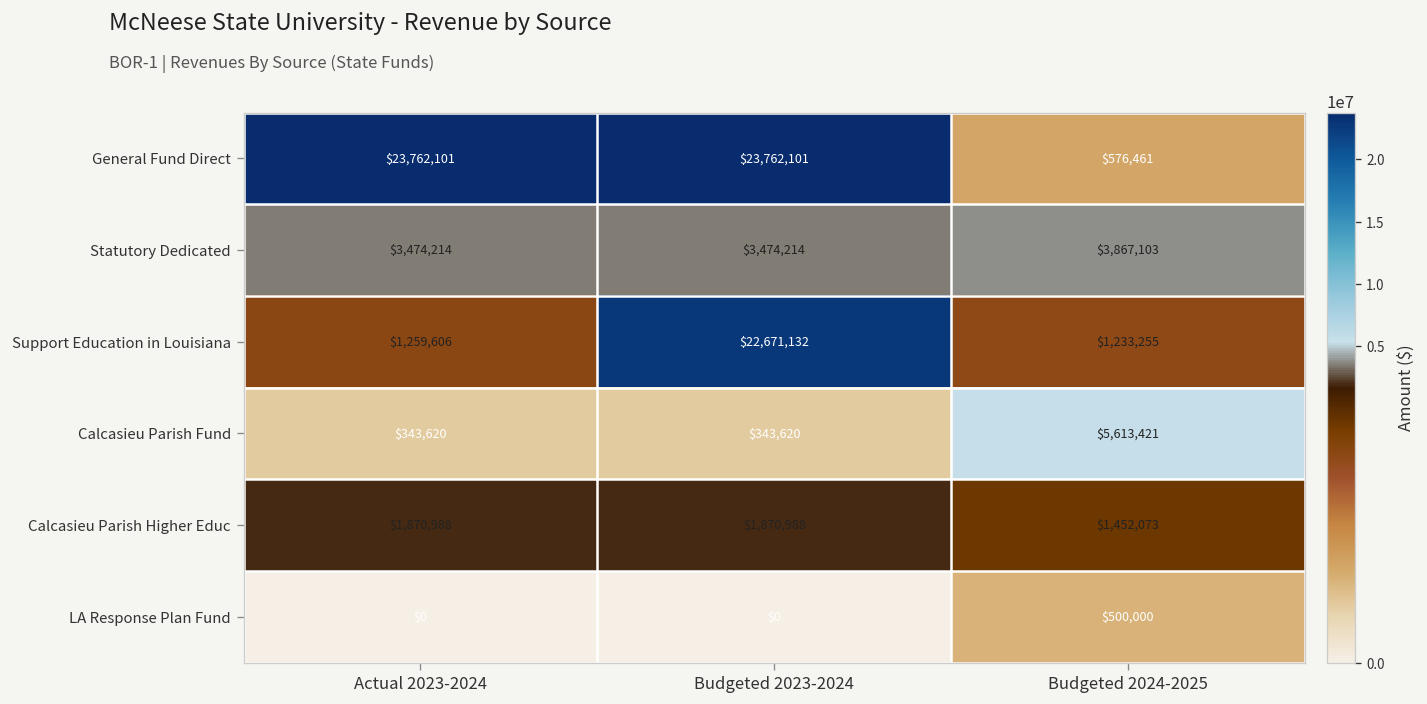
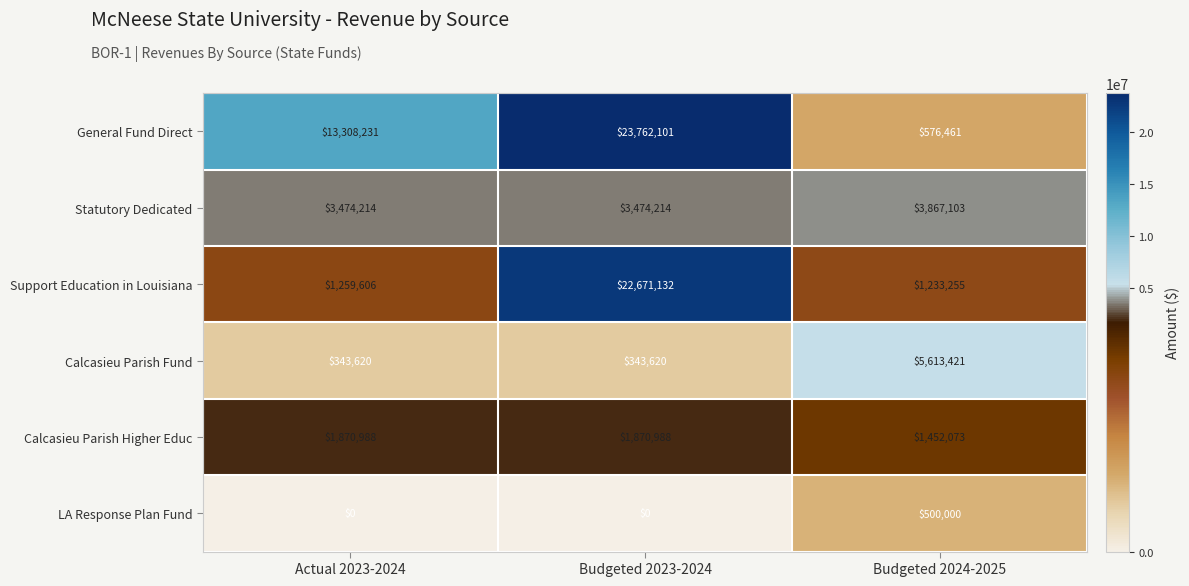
  {
    "General Fund Direct": {
-     "Actual 2023-2024": "$23,762,101",
+     "Actual 2023-2024": "$13,308,231",
      "Budgeted 2023-2024": "$23,762,101",
      "Budgeted 2024-2025": "$576,461"
    },
    "Statutory Dedicated": {
      "Actual 2023-2024": "$3,474,214",
      "Budgeted 2023-2024": "$3,474,214",
      "Budgeted 2024-2025": "$3,867,103"
    },
    "Support Education in Louisiana": {
      "Actual 2023-2024": "$1,259,606",
      "Budgeted 2023-2024": "$22,671,132",
      "Budgeted 2024-2025": "$1,233,255"
    },
    "Calcasieu Parish Fund": {
      "Actual 2023-2024": "$343,620",
      "Budgeted 2023-2024": "$343,620",
      "Budgeted 2024-2025": "$5,613,421"
    },
    "Calcasieu Parish Higher Educ": {
      "Budgeted 2024-2025": "$1,452,073"
    },
    "LA Response Plan Fund": {
      "Budgeted 2024-2025": "$500,000"
    }
  }
